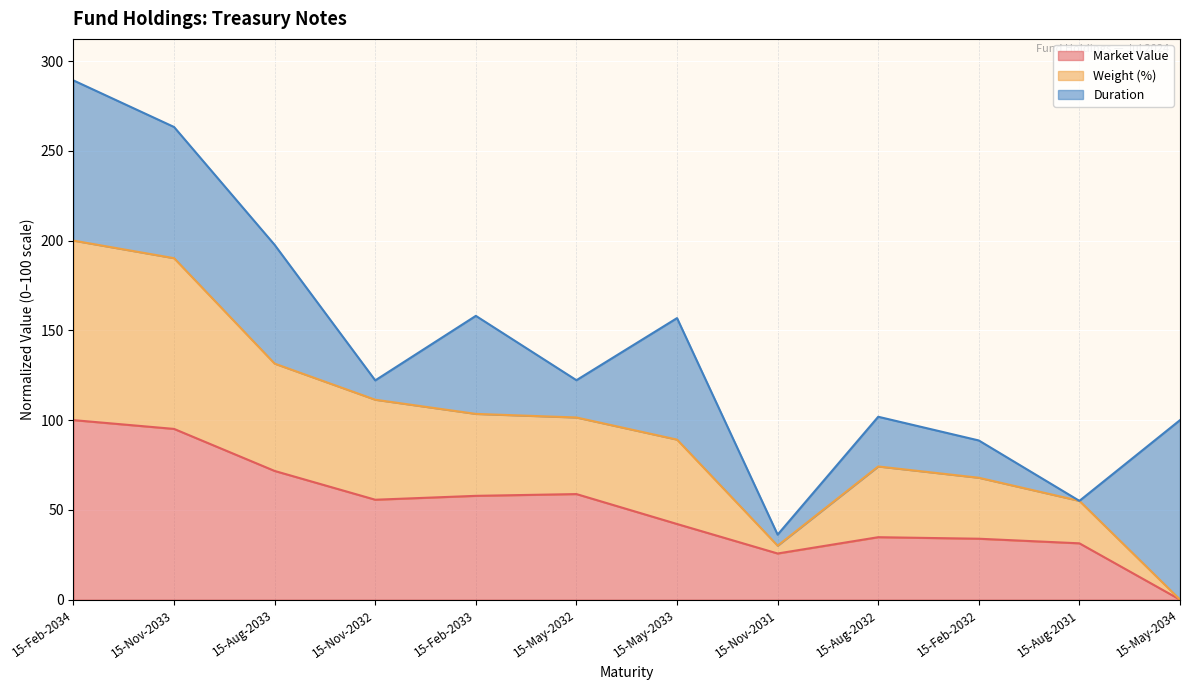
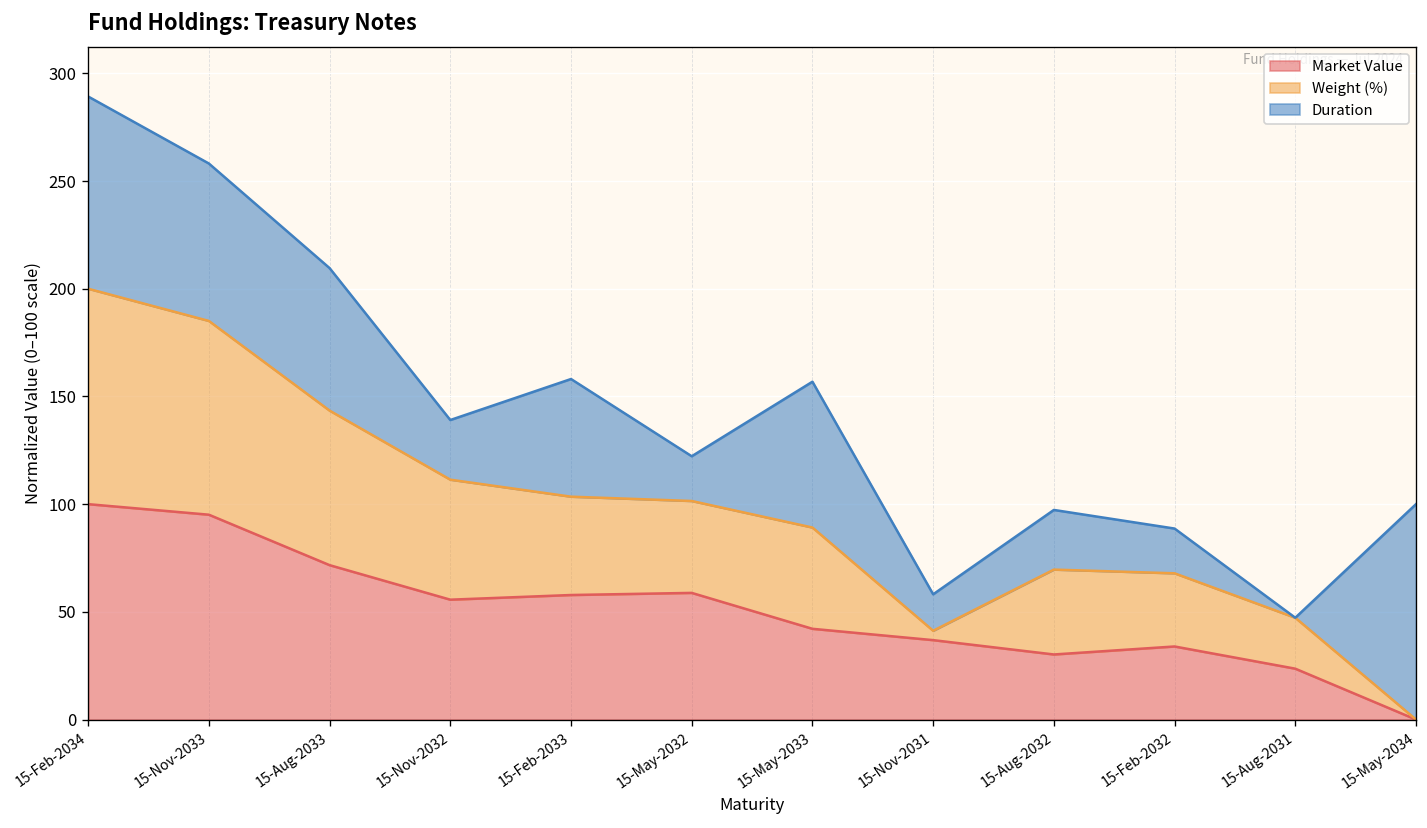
  {
    "Market Value": {
      "15-Feb-2034": 100,
      "15-Nov-2033": 95,
      "15-Aug-2033": 72,
      "15-Nov-2032": 56,
      "15-Feb-2033": 58,
      "15-May-2032": 59,
      "15-May-2033": 42,
-     "15-Nov-2031": 26,
-     "15-Aug-2032": 35,
+     "15-Nov-2031": 37,
+     "15-Aug-2032": 30,
      "15-Feb-2032": 34,
-     "15-Aug-2031": 31
+     "15-Aug-2031": 24
    },
    "Weight (%)": {
      "15-Feb-2034": 100,
-     "15-Nov-2033": 95,
-     "15-Aug-2033": 60,
+     "15-Nov-2033": 90,
+     "15-Aug-2033": 72,
      "15-Nov-2032": 56,
      "15-Feb-2033": 46,
      "15-May-2032": 43,
      "15-May-2033": 47,
      "15-Nov-2031": 4,
      "15-Aug-2032": 39,
      "15-Feb-2032": 34
    },
    "Duration": {
      "15-Feb-2034": 89,
      "15-Nov-2033": 73,
      "15-Aug-2033": 66,
-     "15-Nov-2032": 11,
+     "15-Nov-2032": 28,
      "15-Feb-2033": 55,
      "15-May-2032": 21,
      "15-May-2033": 68,
-     "15-Nov-2031": 6,
+     "15-Nov-2031": 17,
      "15-Aug-2032": 28,
      "15-Feb-2032": 21,
      "15-May-2034": 100
    }
  }
